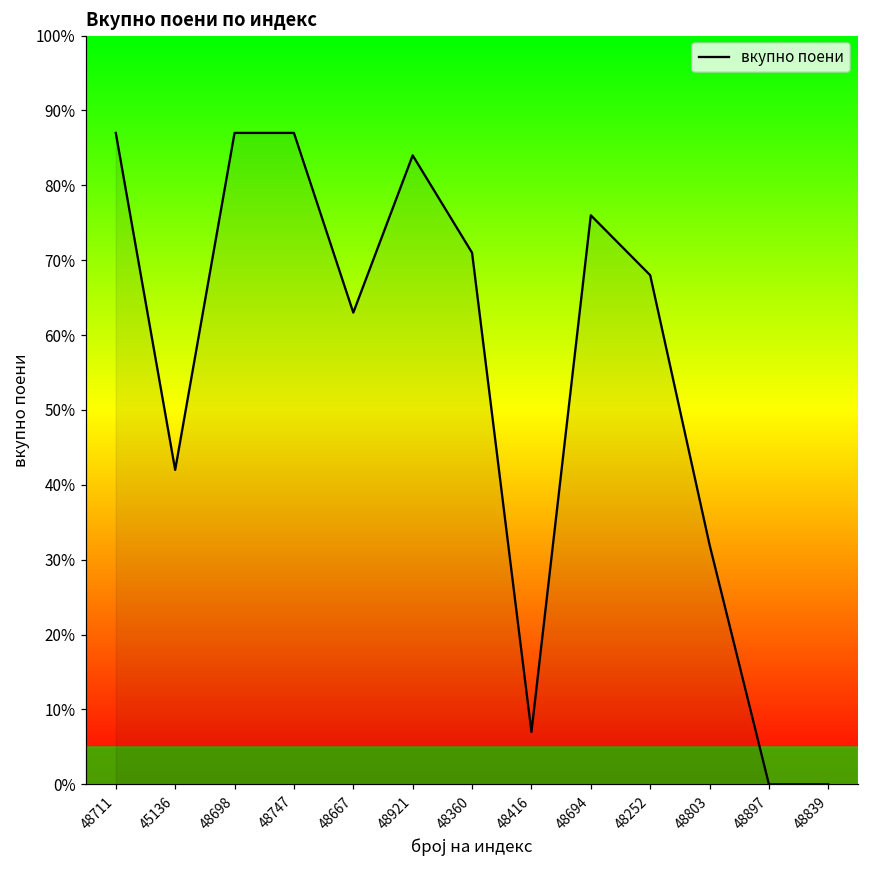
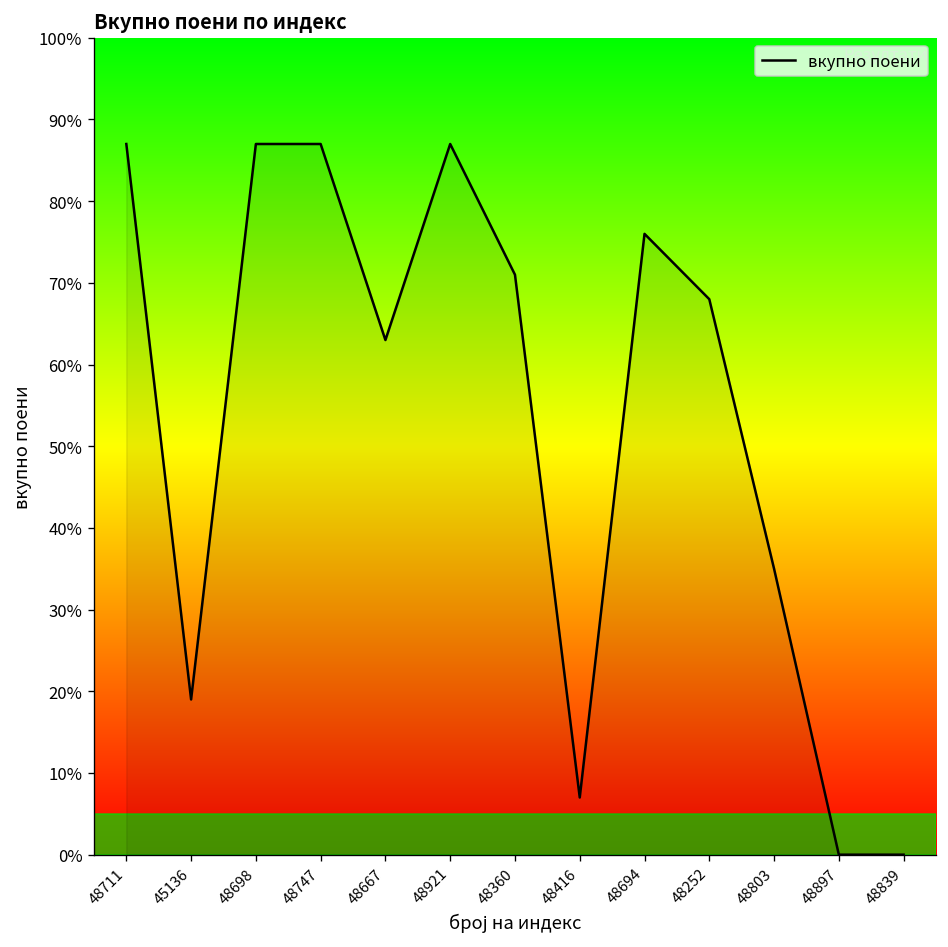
  {
    "48711": "87%",
-   "45136": "42%",
+   "45136": "19%",
    "48698": "87%",
    "48747": "87%",
    "48667": "63%",
-   "48921": "84%",
+   "48921": "87%",
    "48360": "71%",
    "48416": "7%",
    "48694": "76%",
    "48252": "68%",
-   "48803": "32%"
+   "48803": "35%"
  }
